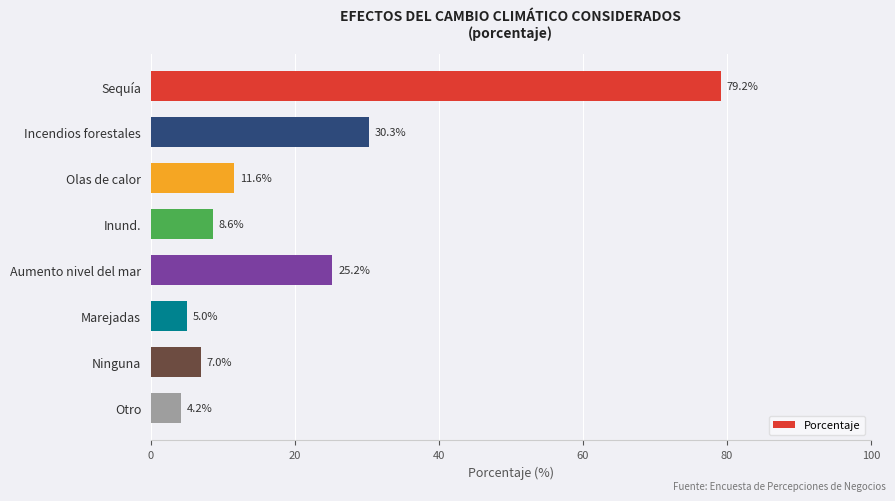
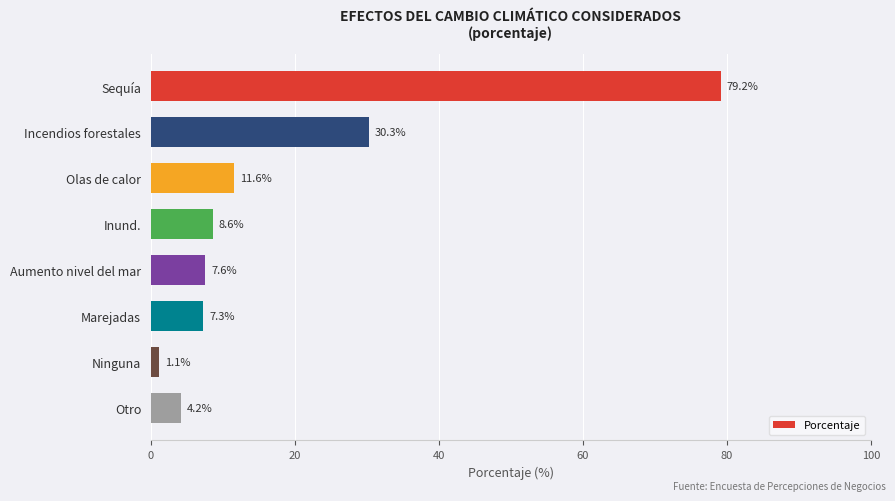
  {
    "Sequía": "79.2%",
    "Incendios forestales": "30.3%",
    "Olas de calor": "11.6%",
    "Inund.": "8.6%",
-   "Aumento nivel del mar": "25.2%",
-   "Marejadas": "5.0%",
-   "Ninguna": "7.0%",
+   "Aumento nivel del mar": "7.6%",
+   "Marejadas": "7.3%",
+   "Ninguna": "1.1%",
    "Otro": "4.2%"
  }
